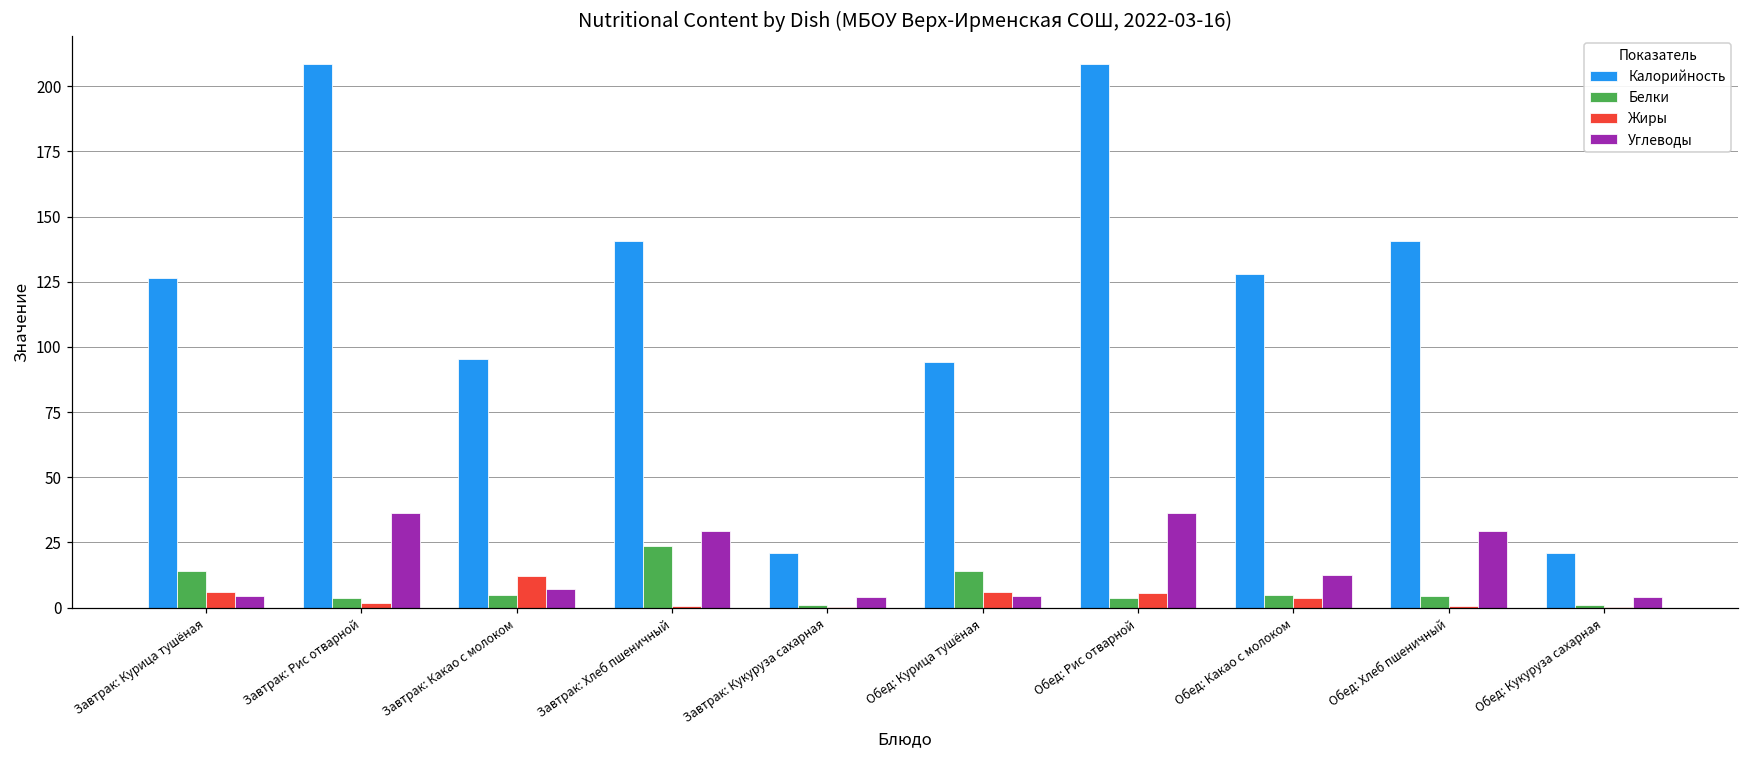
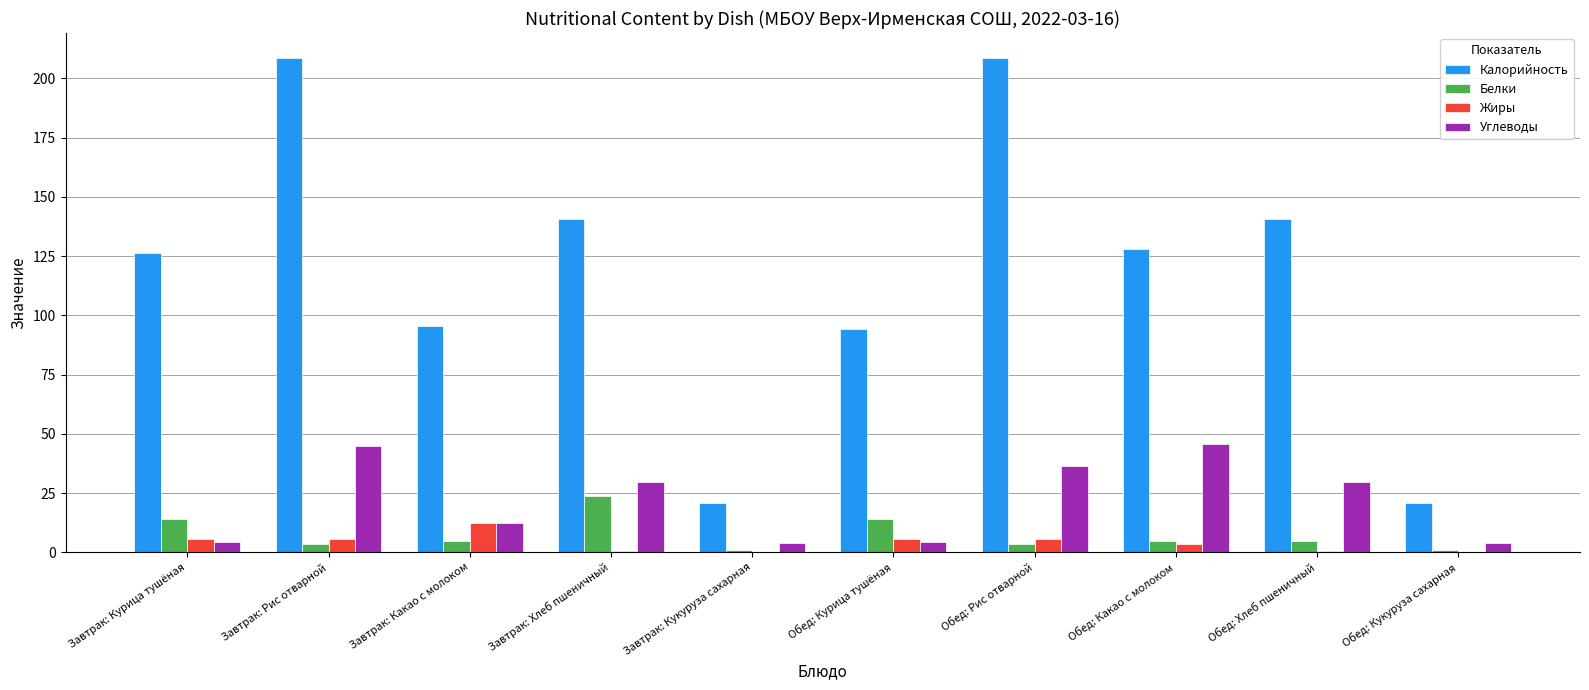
  {
    "Калорийность": {
      "Завтрак: Курица тушёная": 126,
      "Завтрак: Рис отварной": 209,
      "Завтрак: Какао с молоком": 95,
      "Завтрак: Хлеб пшеничный": 141,
      "Завтрак: Кукуруза сахарная": 21,
      "Обед: Курица тушёная": 94,
      "Обед: Рис отварной": 209,
      "Обед: Какао с молоком": 128,
      "Обед: Хлеб пшеничный": 141,
      "Обед: Кукуруза сахарная": 21
    },
    "Белки": {
      "Завтрак: Курица тушёная": 14,
      "Завтрак: Рис отварной": 4,
      "Завтрак: Какао с молоком": 5,
      "Завтрак: Хлеб пшеничный": 24,
      "Обед: Курица тушёная": 14,
      "Обед: Рис отварной": 4,
      "Обед: Какао с молоком": 5,
      "Обед: Хлеб пшеничный": 5
    },
    "Жиры": {
      "Завтрак: Курица тушёная": 6,
-     "Завтрак: Рис отварной": 2,
+     "Завтрак: Рис отварной": 5,
      "Завтрак: Какао с молоком": 12,
      "Обед: Курица тушёная": 6,
      "Обед: Рис отварной": 5,
      "Обед: Какао с молоком": 4
    },
    "Углеводы": {
      "Завтрак: Курица тушёная": 4,
-     "Завтрак: Рис отварной": 36,
-     "Завтрак: Какао с молоком": 7,
+     "Завтрак: Рис отварной": 45,
+     "Завтрак: Какао с молоком": 13,
      "Завтрак: Хлеб пшеничный": 30,
      "Завтрак: Кукуруза сахарная": 4,
      "Обед: Курица тушёная": 4,
      "Обед: Рис отварной": 36,
-     "Обед: Какао с молоком": 13,
+     "Обед: Какао с молоком": 46,
      "Обед: Хлеб пшеничный": 30,
      "Обед: Кукуруза сахарная": 4
    }
  }
